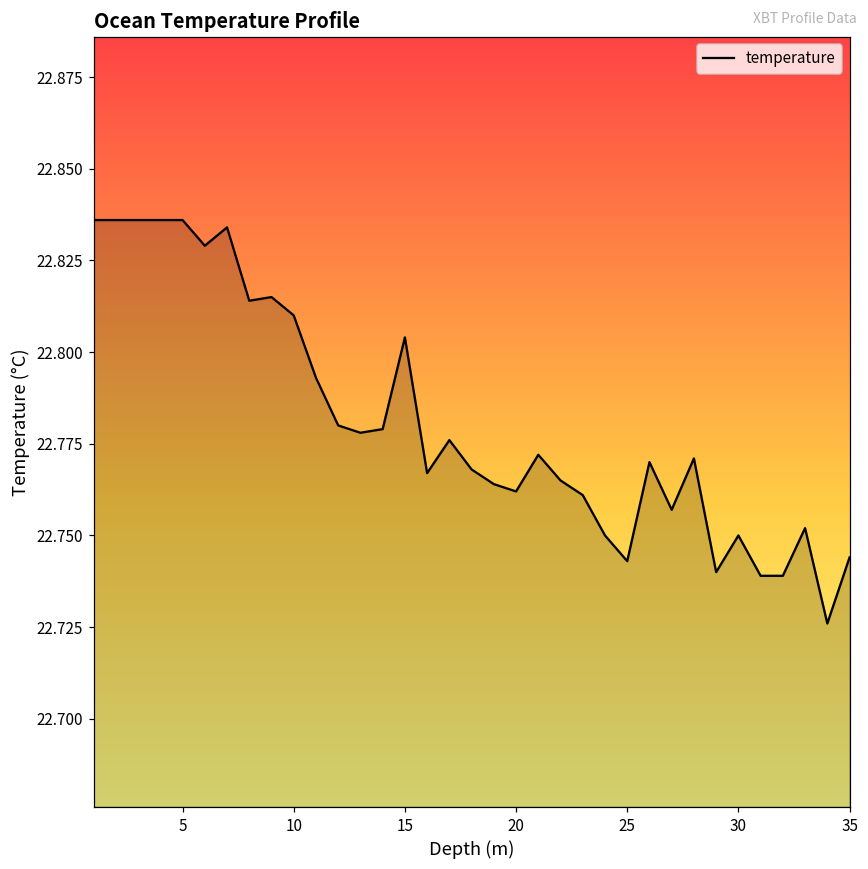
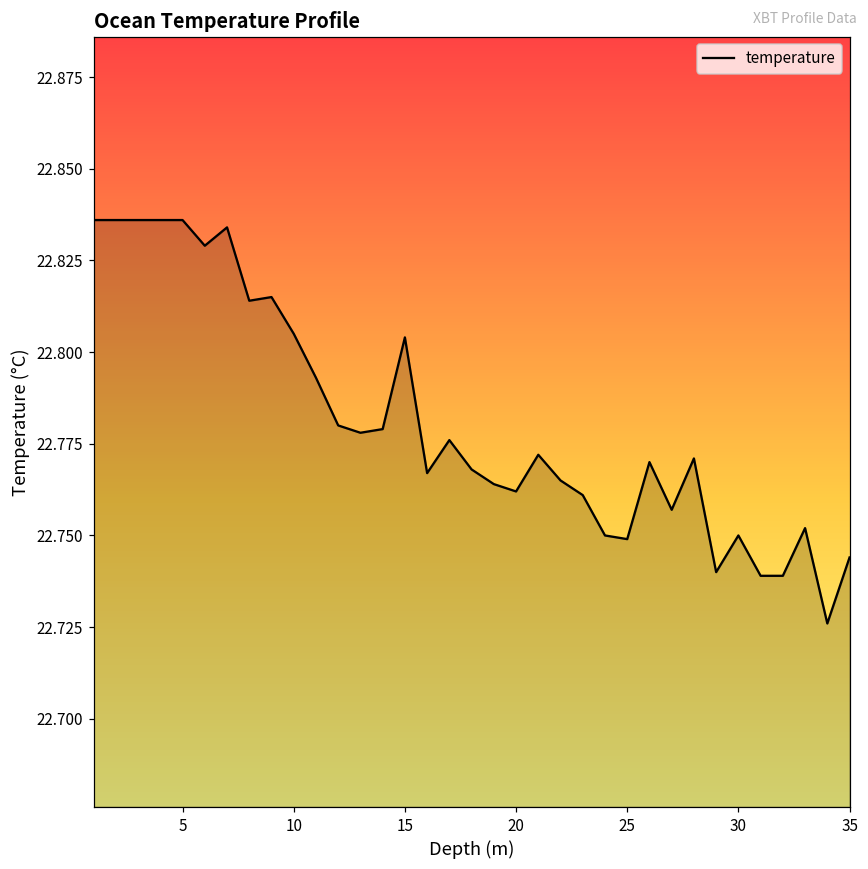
  {
    "5": 22.836,
-   "10": 22.810,
+   "10": 22.805,
    "15": 22.804,
    "20": 22.762,
-   "25": 22.743,
+   "25": 22.749,
    "30": 22.750,
    "35": 22.744
  }
